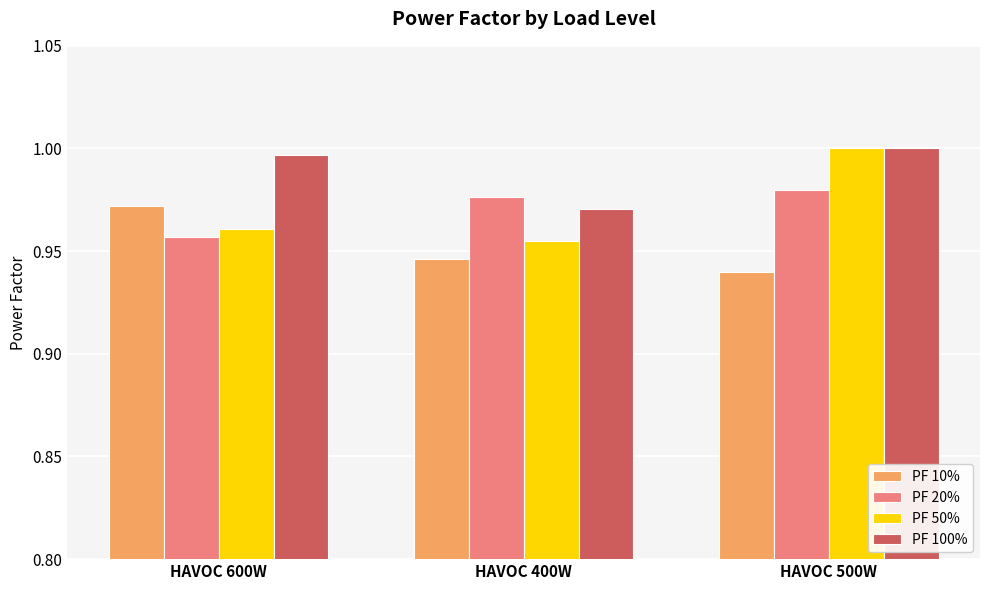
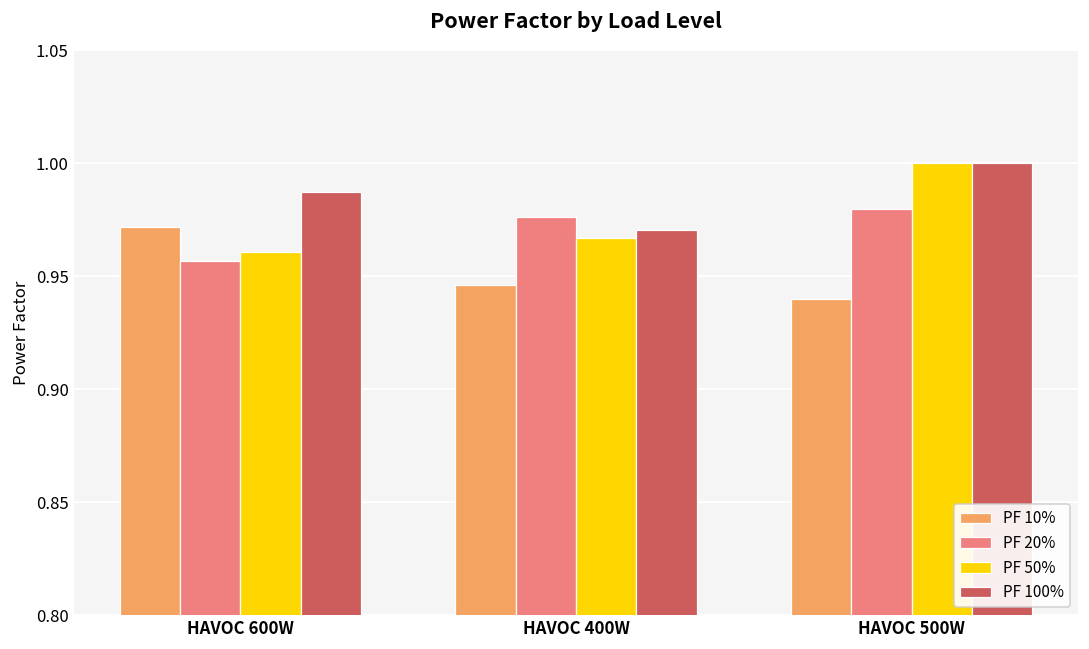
  {
    "PF 50%": {
      "HAVOC 600W": 0.961,
-     "HAVOC 400W": 0.955,
+     "HAVOC 400W": 0.967,
      "HAVOC 500W": 1.000
    },
    "PF 100%": {
-     "HAVOC 600W": 0.997,
+     "HAVOC 600W": 0.987,
      "HAVOC 400W": 0.970,
      "HAVOC 500W": 1.000
    }
  }
